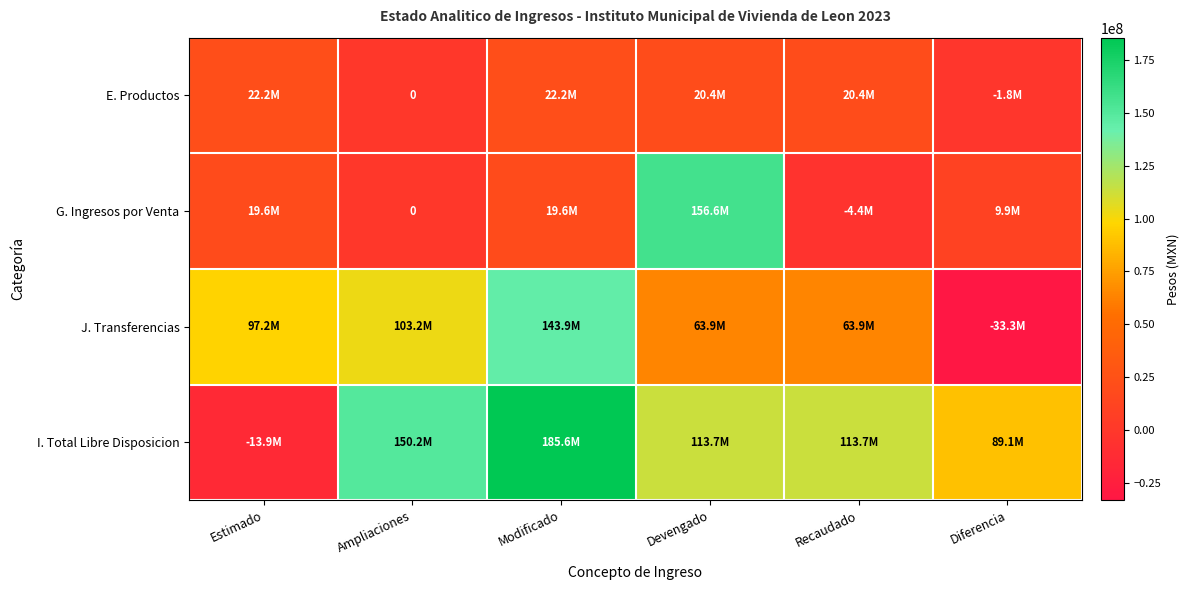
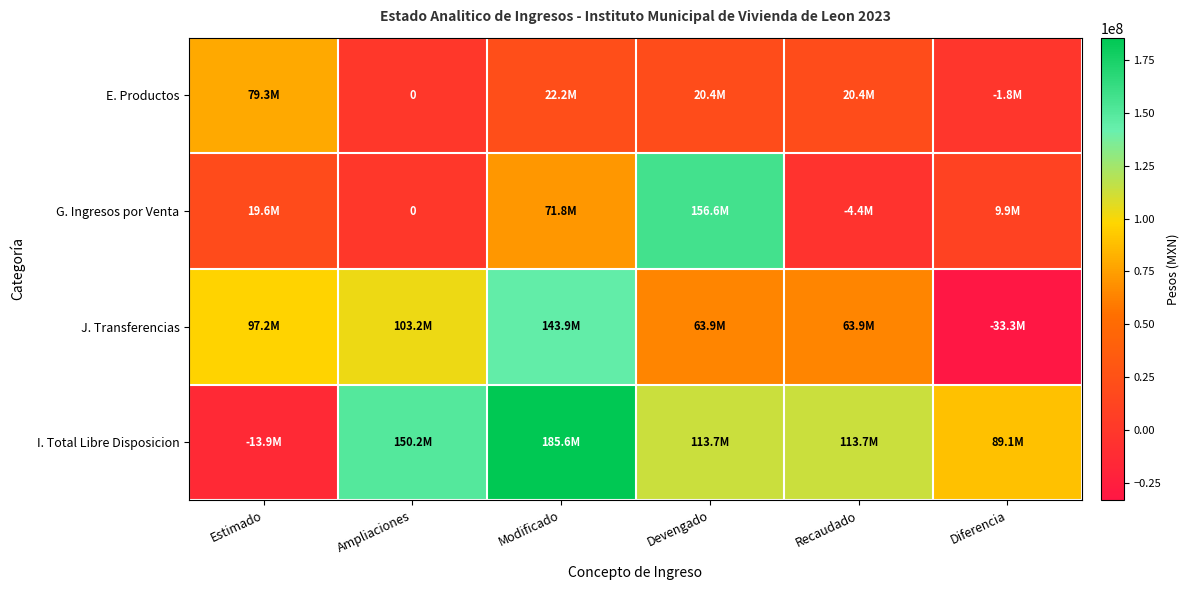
  {
    "E. Productos": {
-     "Estimado": "22.2M",
+     "Estimado": "79.3M",
      "Ampliaciones": "0",
      "Modificado": "22.2M",
      "Devengado": "20.4M",
      "Recaudado": "20.4M",
      "Diferencia": "-1.8M"
    },
    "G. Ingresos por Venta": {
      "Estimado": "19.6M",
      "Ampliaciones": "0",
-     "Modificado": "19.6M",
+     "Modificado": "71.8M",
      "Devengado": "156.6M",
      "Recaudado": "-4.4M",
      "Diferencia": "9.9M"
    },
    "J. Transferencias": {
      "Estimado": "97.2M",
      "Ampliaciones": "103.2M",
      "Modificado": "143.9M",
      "Devengado": "63.9M",
      "Recaudado": "63.9M",
      "Diferencia": "-33.3M"
    },
    "I. Total Libre Disposicion": {
      "Estimado": "-13.9M",
      "Ampliaciones": "150.2M",
      "Modificado": "185.6M",
      "Devengado": "113.7M",
      "Recaudado": "113.7M",
      "Diferencia": "89.1M"
    }
  }
